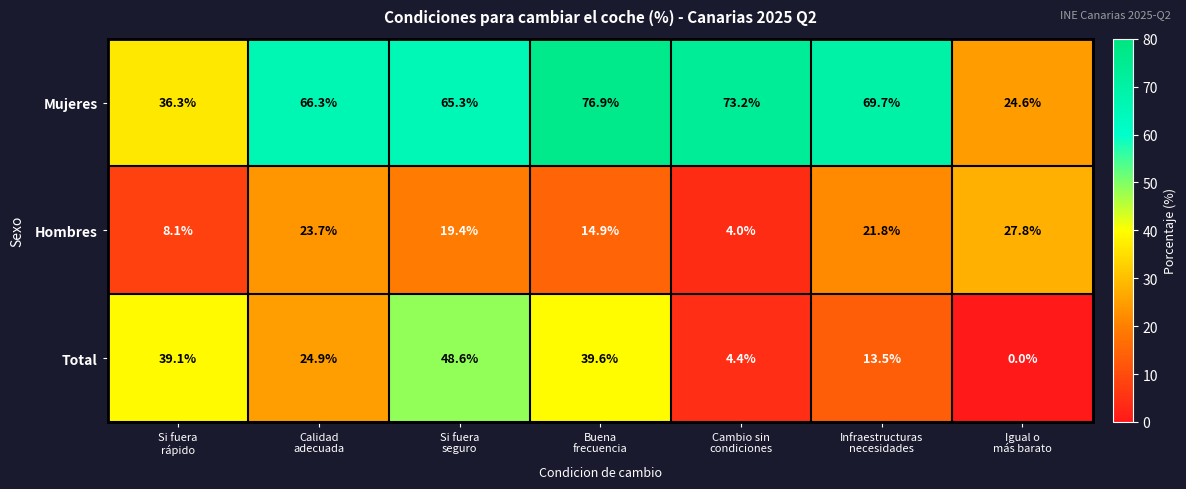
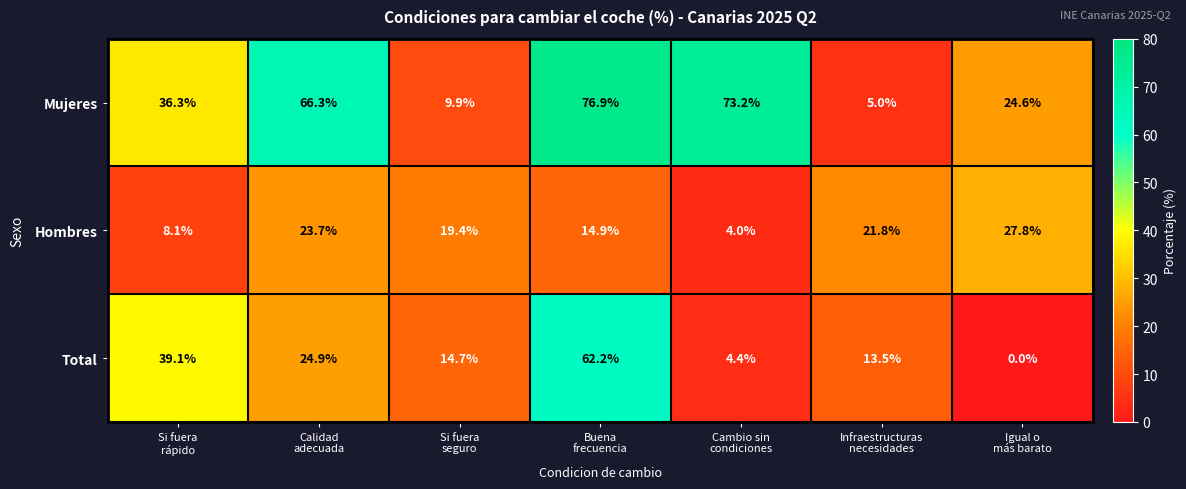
  {
    "Mujeres": {
      "Si fuera rápido": "36.3%",
      "Calidad adecuada": "66.3%",
-     "Si fuera seguro": "65.3%",
+     "Si fuera seguro": "9.9%",
      "Buena frecuencia": "76.9%",
      "Cambio sin condiciones": "73.2%",
-     "Infraestructuras necesidades": "69.7%",
+     "Infraestructuras necesidades": "5.0%",
      "Igual o más barato": "24.6%"
    },
    "Hombres": {
      "Si fuera rápido": "8.1%",
      "Calidad adecuada": "23.7%",
      "Si fuera seguro": "19.4%",
      "Buena frecuencia": "14.9%",
      "Cambio sin condiciones": "4.0%",
      "Infraestructuras necesidades": "21.8%",
      "Igual o más barato": "27.8%"
    },
    "Total": {
      "Si fuera rápido": "39.1%",
      "Calidad adecuada": "24.9%",
-     "Si fuera seguro": "48.6%",
-     "Buena frecuencia": "39.6%",
+     "Si fuera seguro": "14.7%",
+     "Buena frecuencia": "62.2%",
      "Cambio sin condiciones": "4.4%",
      "Infraestructuras necesidades": "13.5%",
      "Igual o más barato": "0.0%"
    }
  }
